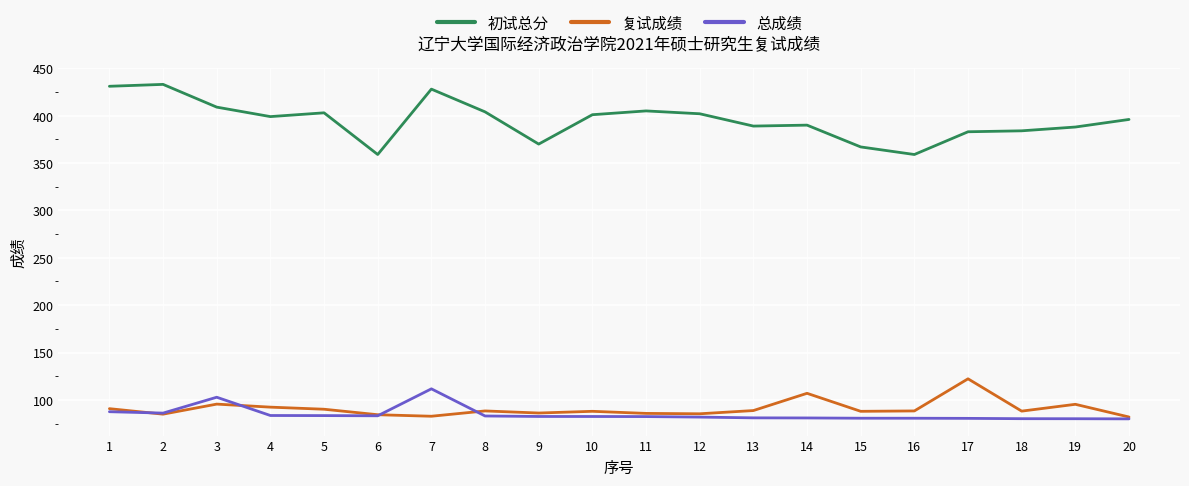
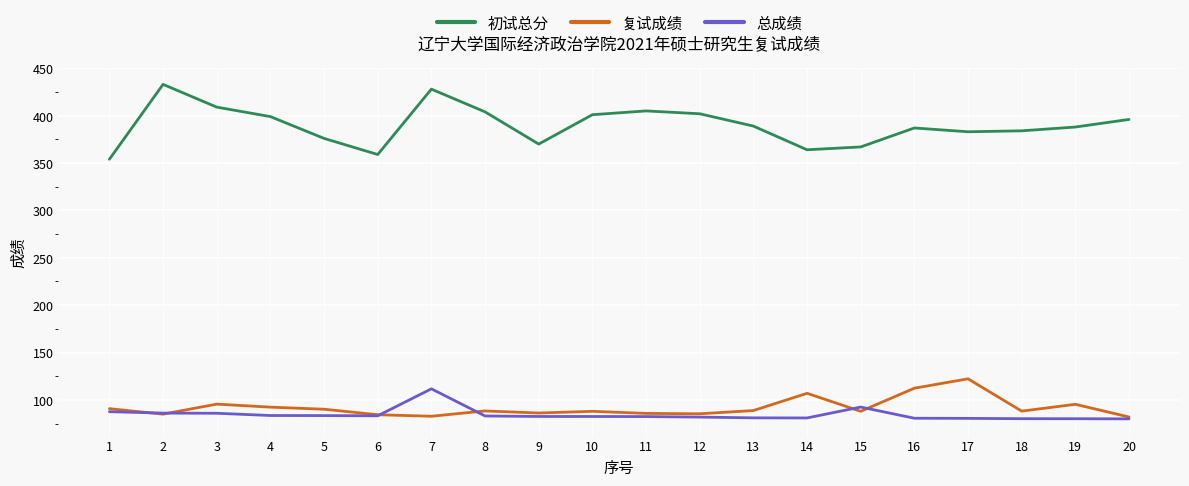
  {
    "初试总分": {
-     "1": 430,
+     "1": 350,
      "2": 430,
      "3": 410,
      "4": 400,
-     "5": 400,
+     "5": 380,
      "6": 360,
      "7": 430,
      "8": 400,
      "9": 370,
      "10": 400,
      "11": 410,
      "12": 400,
      "13": 390,
-     "14": 390,
+     "14": 360,
      "15": 370,
-     "16": 360,
+     "16": 390,
      "17": 380,
      "18": 380,
      "19": 390,
      "20": 400
    },
    "复试成绩": {
      "1": 90,
      "3": 100,
      "4": 90,
      "5": 90,
      "7": 80,
      "8": 90,
      "9": 90,
      "10": 90,
      "11": 90,
      "12": 90,
      "13": 90,
      "14": 110,
      "15": 90,
-     "16": 90,
+     "16": 110,
      "17": 120,
      "18": 90,
      "19": 100
    },
    "总成绩": {
      "1": 90,
-     "3": 100,
+     "3": 90,
      "4": 80,
      "5": 80,
      "7": 110,
      "8": 80,
      "9": 80,
      "10": 80,
      "11": 80,
      "12": 80,
      "13": 80,
      "14": 80,
-     "15": 80,
+     "15": 90,
      "16": 80,
      "17": 80,
      "18": 80,
      "19": 80
    }
  }
